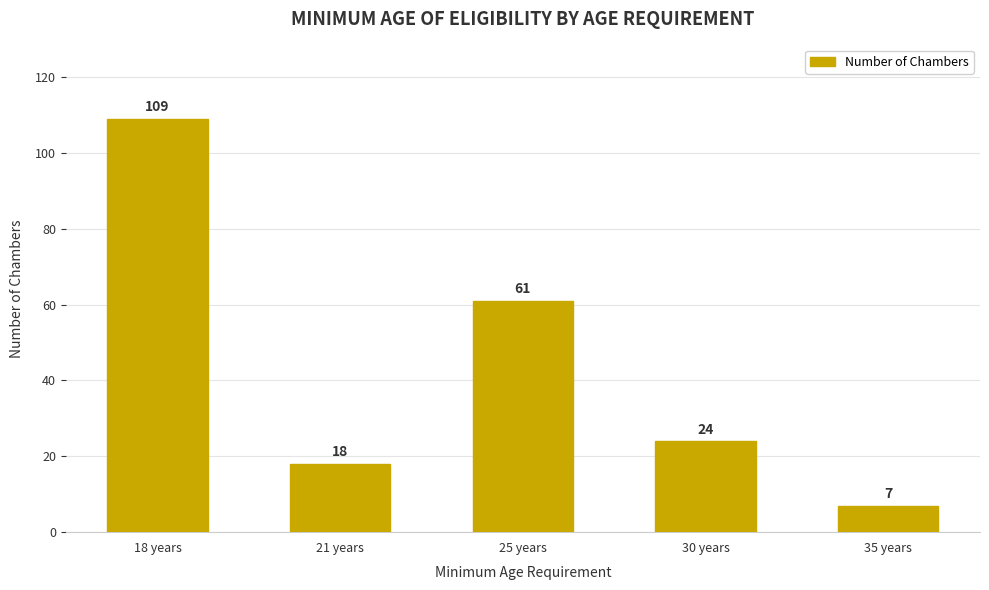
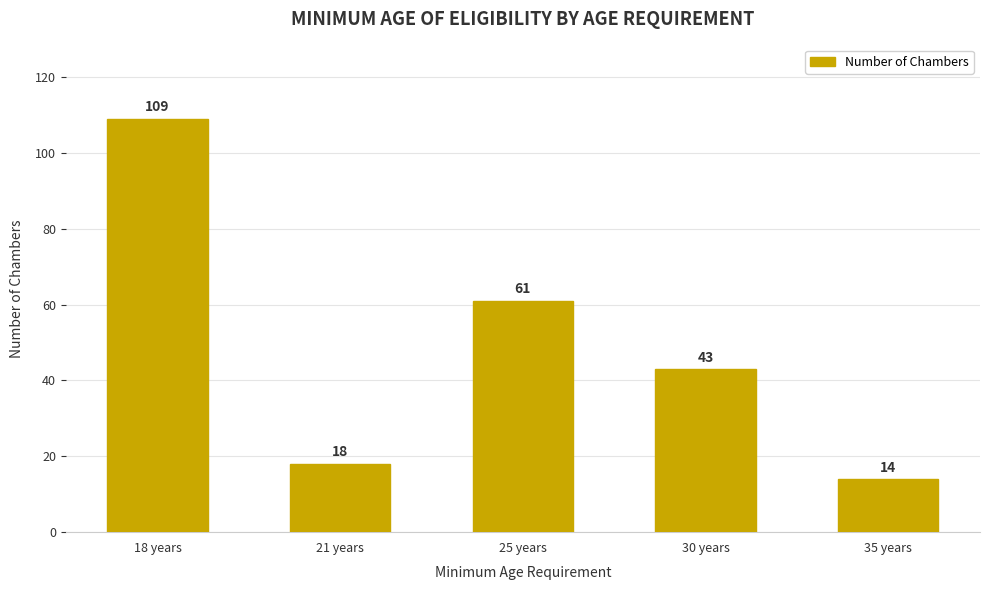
  {
    "18 years": 109,
    "21 years": 18,
    "25 years": 61,
-   "30 years": 24,
-   "35 years": 7
+   "30 years": 43,
+   "35 years": 14
  }
